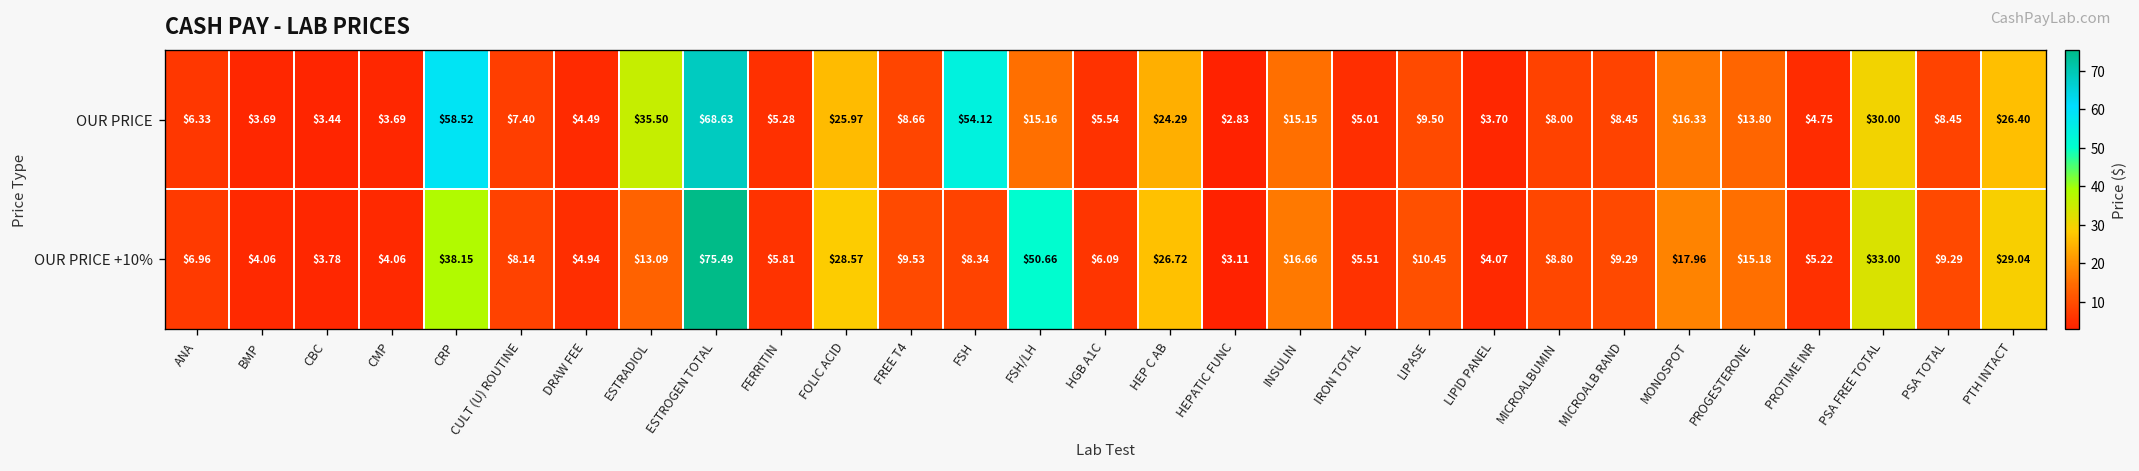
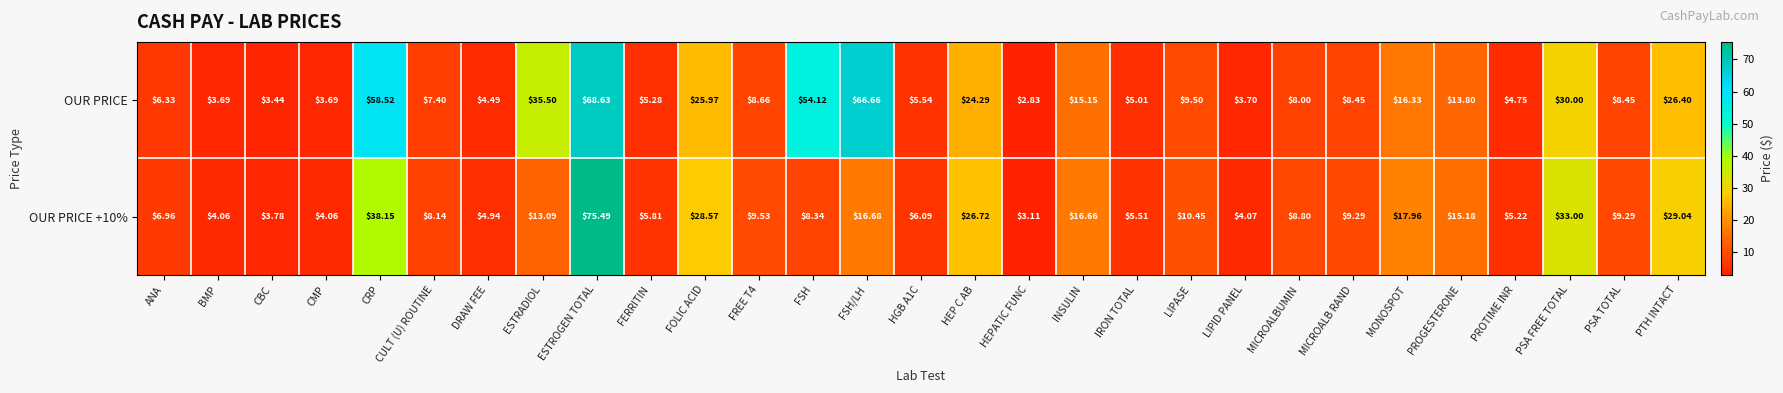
  {
    "OUR PRICE": {
      "ANA": "$6.33",
      "BMP": "$3.69",
      "CBC": "$3.44",
      "CMP": "$3.69",
      "CRP": "$58.52",
      "CULT (U) ROUTINE": "$7.40",
      "DRAW FEE": "$4.49",
      "ESTRADIOL": "$35.50",
      "ESTROGEN TOTAL": "$68.63",
      "FERRITIN": "$5.28",
      "FOLIC ACID": "$25.97",
      "FREE T4": "$8.66",
      "FSH": "$54.12",
-     "FSH/LH": "$15.16",
+     "FSH/LH": "$66.66",
      "HGB A1C": "$5.54",
      "HEP C AB": "$24.29",
      "HEPATIC FUNC": "$2.83",
      "INSULIN": "$15.15",
      "IRON TOTAL": "$5.01",
      "LIPASE": "$9.50",
      "LIPID PANEL": "$3.70",
      "MICROALBUMIN": "$8.00",
      "MICROALB RAND": "$8.45",
      "MONOSPOT": "$16.33",
      "PROGESTERONE": "$13.80",
      "PROTIME INR": "$4.75",
      "PSA FREE TOTAL": "$30.00",
      "PSA TOTAL": "$8.45",
      "PTH INTACT": "$26.40"
    },
    "OUR PRICE +10%": {
      "ANA": "$6.96",
      "BMP": "$4.06",
      "CBC": "$3.78",
      "CMP": "$4.06",
      "CRP": "$38.15",
      "CULT (U) ROUTINE": "$8.14",
      "DRAW FEE": "$4.94",
      "ESTRADIOL": "$13.09",
      "ESTROGEN TOTAL": "$75.49",
      "FERRITIN": "$5.81",
      "FOLIC ACID": "$28.57",
      "FREE T4": "$9.53",
      "FSH": "$8.34",
-     "FSH/LH": "$50.66",
+     "FSH/LH": "$16.68",
      "HGB A1C": "$6.09",
      "HEP C AB": "$26.72",
      "HEPATIC FUNC": "$3.11",
      "INSULIN": "$16.66",
      "IRON TOTAL": "$5.51",
      "LIPASE": "$10.45",
      "LIPID PANEL": "$4.07",
      "MICROALBUMIN": "$8.80",
      "MICROALB RAND": "$9.29",
      "MONOSPOT": "$17.96",
      "PROGESTERONE": "$15.18",
      "PROTIME INR": "$5.22",
      "PSA FREE TOTAL": "$33.00",
      "PSA TOTAL": "$9.29",
      "PTH INTACT": "$29.04"
    }
  }
